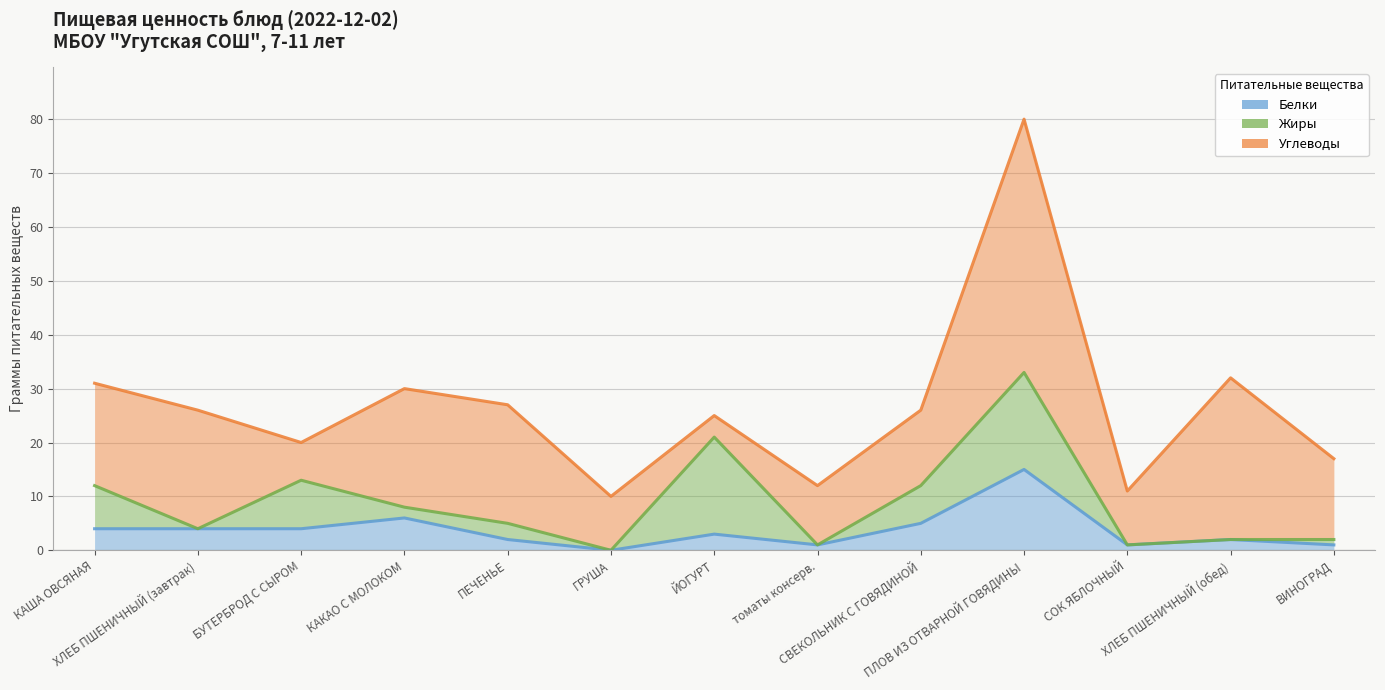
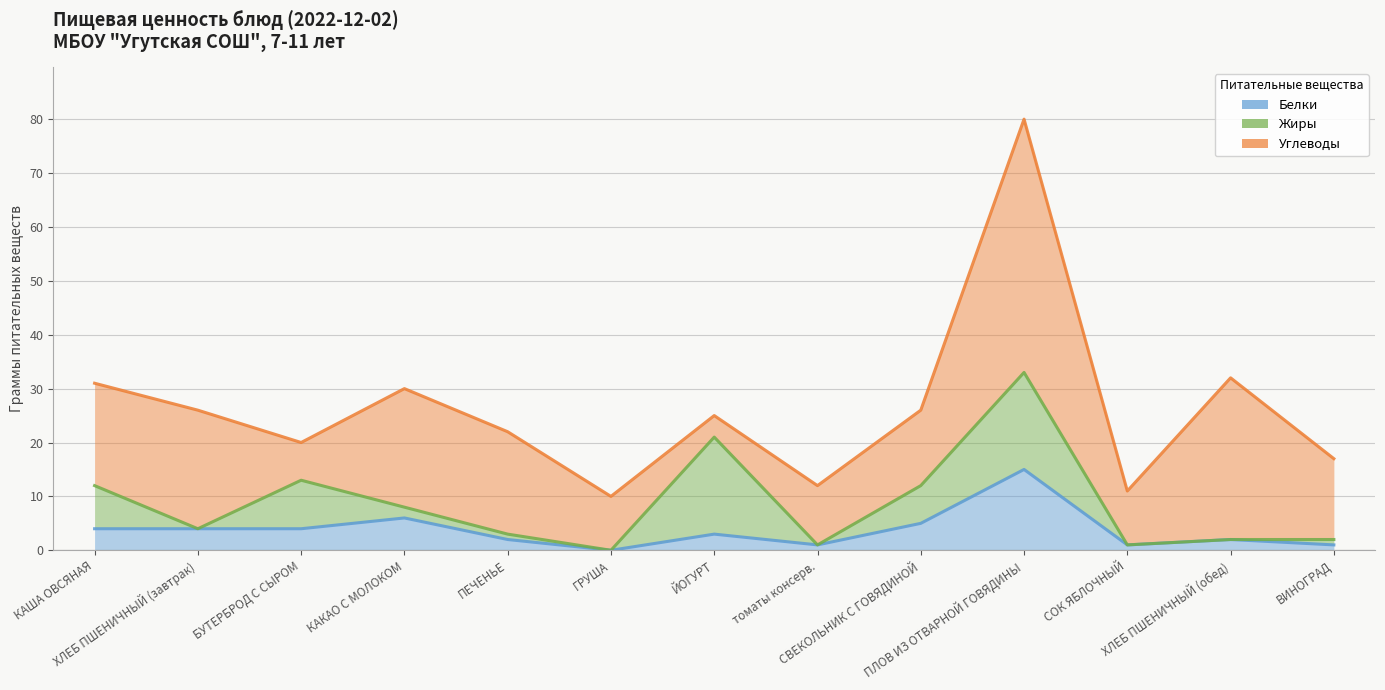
  {
    "Белки": {
      "КАША ОВСЯНАЯ": 4,
      "БУТЕРБРОД С СЫРОМ": 4,
      "КАКАО С МОЛОКОМ": 6,
      "ПЕЧЕНЬЕ": 2,
      "ЙОГУРТ": 3,
      "СВЕКОЛЬНИК С ГОВЯДИНОЙ": 5,
      "ПЛОВ ИЗ ОТВАРНОЙ ГОВЯДИНЫ": 15,
      "ВИНОГРАД": 1
    },
    "Жиры": {
      "КАША ОВСЯНАЯ": 8,
      "БУТЕРБРОД С СЫРОМ": 9,
      "КАКАО С МОЛОКОМ": 2,
-     "ПЕЧЕНЬЕ": 3,
+     "ПЕЧЕНЬЕ": 1,
      "ЙОГУРТ": 18,
      "СВЕКОЛЬНИК С ГОВЯДИНОЙ": 7,
      "ПЛОВ ИЗ ОТВАРНОЙ ГОВЯДИНЫ": 18,
      "ВИНОГРАД": 1
    },
    "Углеводы": {
      "КАША ОВСЯНАЯ": 19,
      "ХЛЕБ ПШЕНИЧНЫЙ (завтрак)": 22,
      "БУТЕРБРОД С СЫРОМ": 7,
      "КАКАО С МОЛОКОМ": 22,
-     "ПЕЧЕНЬЕ": 22,
+     "ПЕЧЕНЬЕ": 19,
      "ГРУША": 10,
      "ЙОГУРТ": 4,
      "томаты консерв.": 11,
      "СВЕКОЛЬНИК С ГОВЯДИНОЙ": 14,
      "ПЛОВ ИЗ ОТВАРНОЙ ГОВЯДИНЫ": 47,
      "СОК ЯБЛОЧНЫЙ": 10,
      "ХЛЕБ ПШЕНИЧНЫЙ (обед)": 30,
      "ВИНОГРАД": 15
    }
  }
